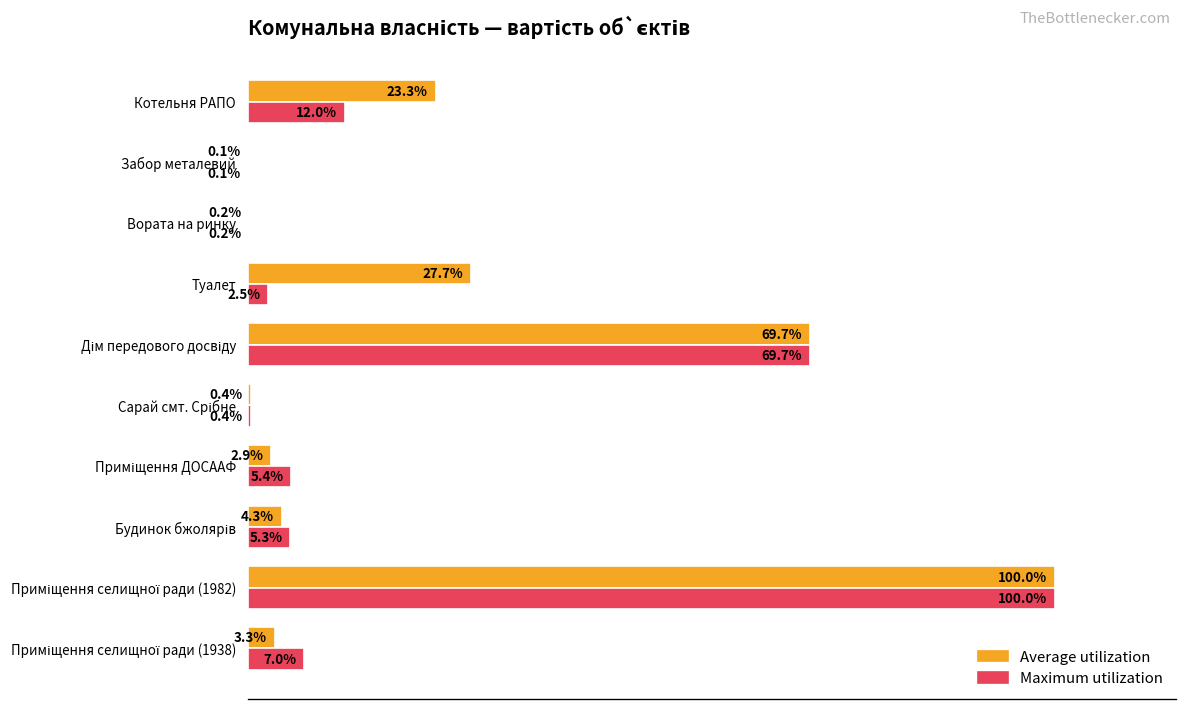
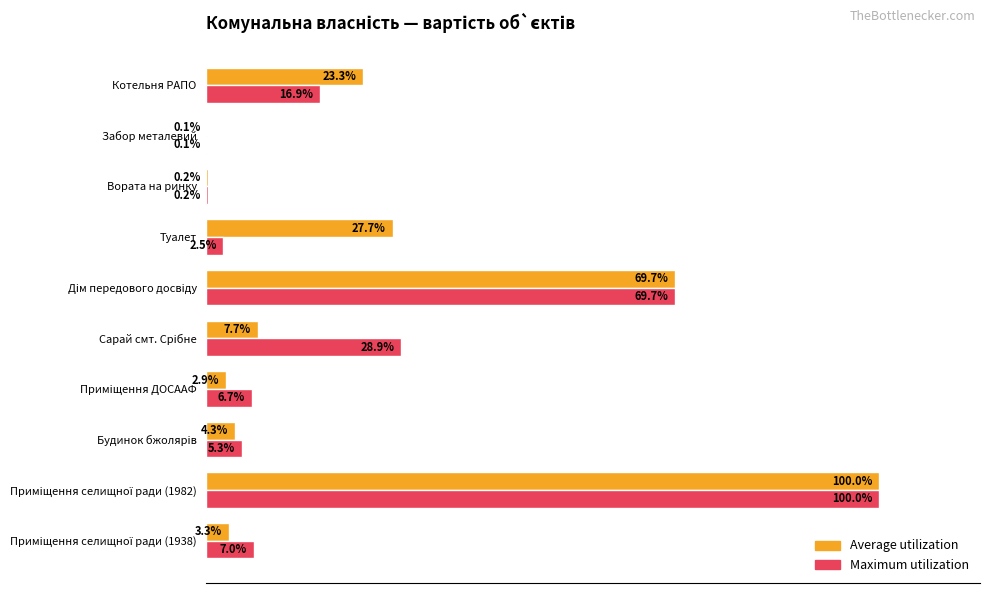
  {
    "Average utilization": {
      "Котельня РАПО": "23.3%",
      "Забор металевий": "0.1%",
      "Вората на ринку": "0.2%",
      "Туалет": "27.7%",
      "Дім передового досвіду": "69.7%",
-     "Сарай смт. Срібне": "0.4%",
+     "Сарай смт. Срібне": "7.7%",
      "Приміщення ДОСААФ": "2.9%",
      "Будинок бжолярів": "4.3%",
      "Приміщення селищної ради (1982)": "100.0%",
      "Приміщення селищної ради (1938)": "3.3%"
    },
    "Maximum utilization": {
-     "Котельня РАПО": "12.0%",
+     "Котельня РАПО": "16.9%",
      "Забор металевий": "0.1%",
      "Вората на ринку": "0.2%",
      "Туалет": "2.5%",
      "Дім передового досвіду": "69.7%",
-     "Сарай смт. Срібне": "0.4%",
-     "Приміщення ДОСААФ": "5.4%",
+     "Сарай смт. Срібне": "28.9%",
+     "Приміщення ДОСААФ": "6.7%",
      "Будинок бжолярів": "5.3%",
      "Приміщення селищної ради (1982)": "100.0%",
      "Приміщення селищної ради (1938)": "7.0%"
    }
  }
